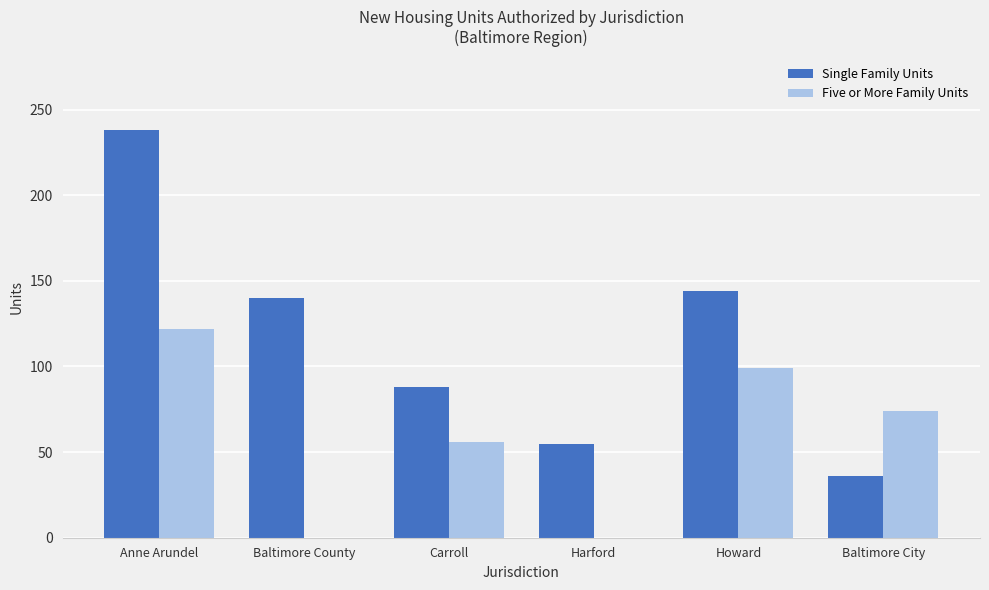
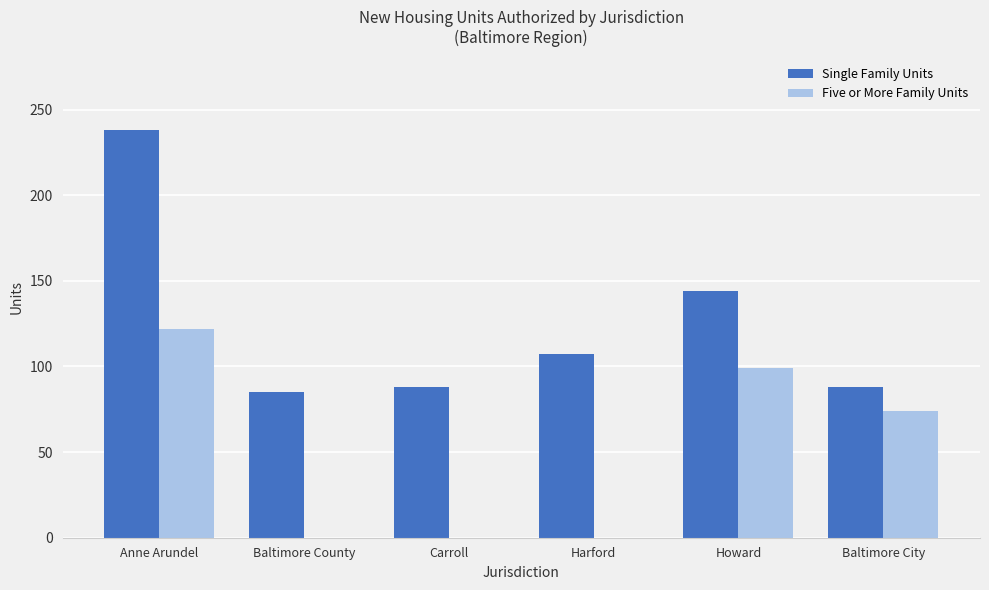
  {
    "Single Family Units": {
      "Anne Arundel": 238,
-     "Baltimore County": 140,
+     "Baltimore County": 85,
      "Carroll": 88,
-     "Harford": 55,
+     "Harford": 107,
      "Howard": 144,
-     "Baltimore City": 36
+     "Baltimore City": 88
    },
    "Five or More Family Units": {
      "Anne Arundel": 122,
      "Baltimore County": 0,
-     "Carroll": 56,
+     "Carroll": 0,
      "Harford": 0,
      "Howard": 99,
      "Baltimore City": 74
    }
  }
